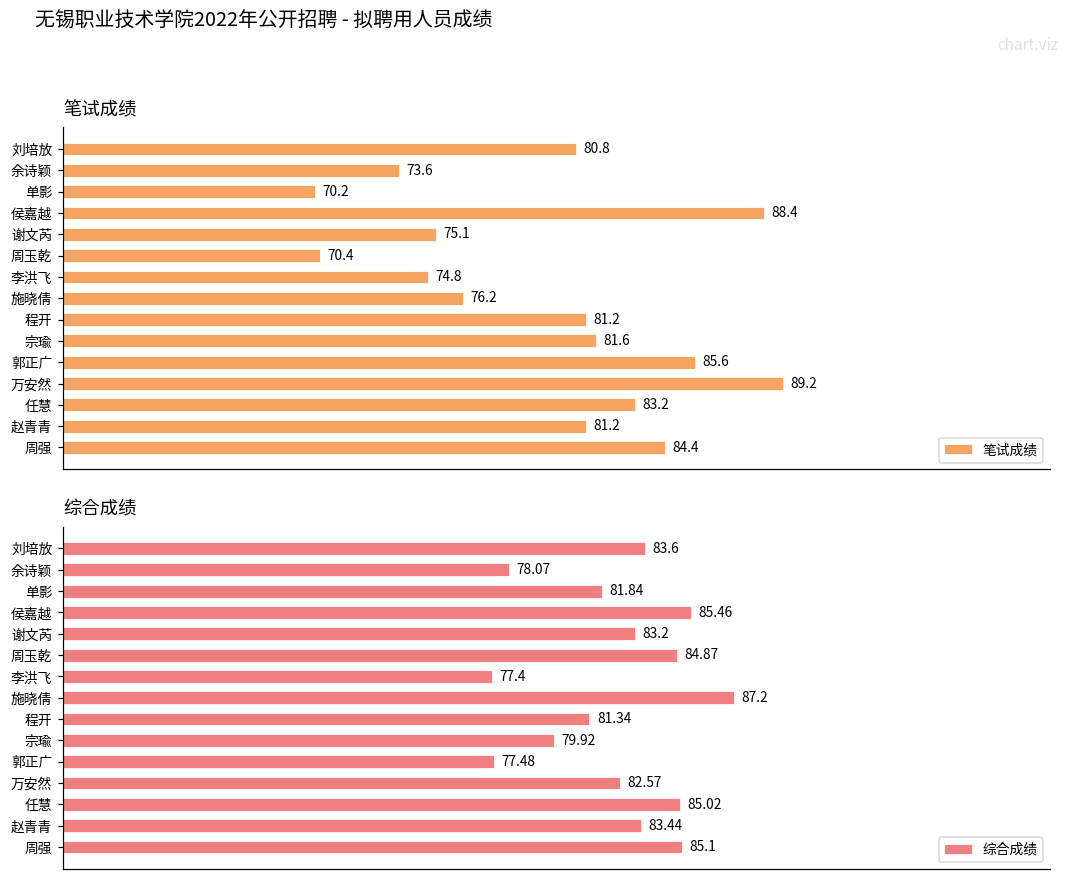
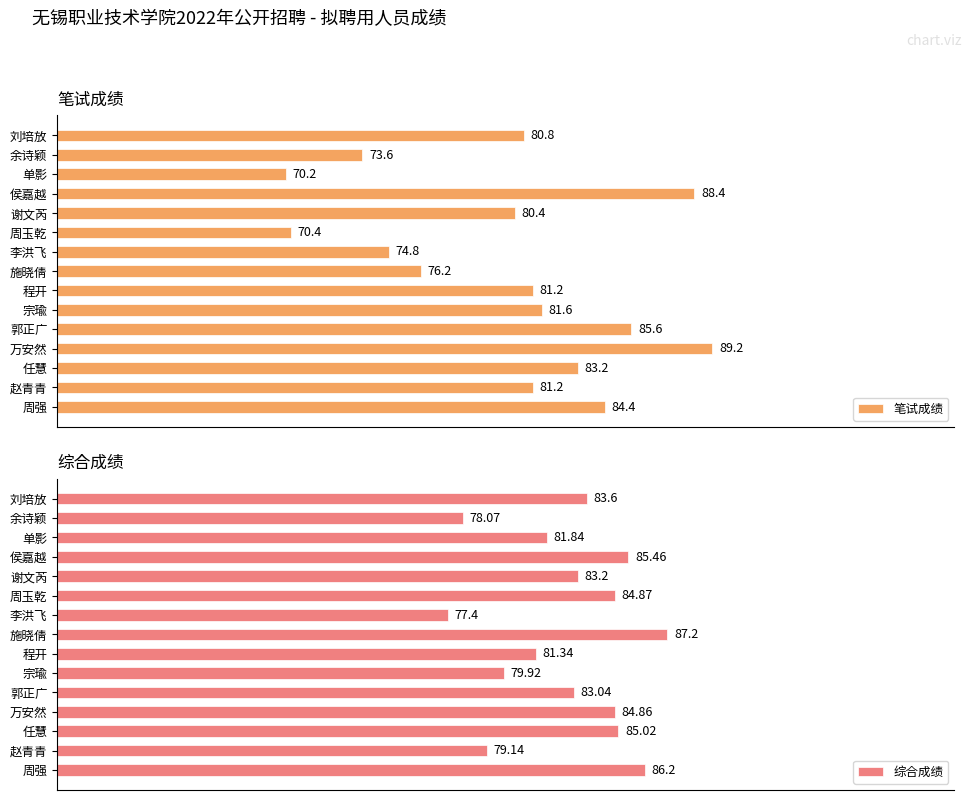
  {
    "笔试成绩": {
      "刘培放": 80.8,
      "余诗颖": 73.6,
      "单影": 70.2,
      "侯嘉越": 88.4,
-     "谢文芮": 75.1,
+     "谢文芮": 80.4,
      "周玉乾": 70.4,
      "李洪飞": 74.8,
      "施晓倩": 76.2,
      "程开": 81.2,
      "宗瑜": 81.6,
      "郭正广": 85.6,
      "万安然": 89.2,
      "任慧": 83.2,
      "赵青青": 81.2,
      "周强": 84.4
    },
    "综合成绩": {
      "刘培放": 83.6,
      "余诗颖": 78.07,
      "单影": 81.84,
      "侯嘉越": 85.46,
      "谢文芮": 83.2,
      "周玉乾": 84.87,
      "李洪飞": 77.4,
      "施晓倩": 87.2,
      "程开": 81.34,
      "宗瑜": 79.92,
-     "郭正广": 77.48,
-     "万安然": 82.57,
+     "郭正广": 83.04,
+     "万安然": 84.86,
      "任慧": 85.02,
-     "赵青青": 83.44,
-     "周强": 85.1
+     "赵青青": 79.14,
+     "周强": 86.2
    }
  }
